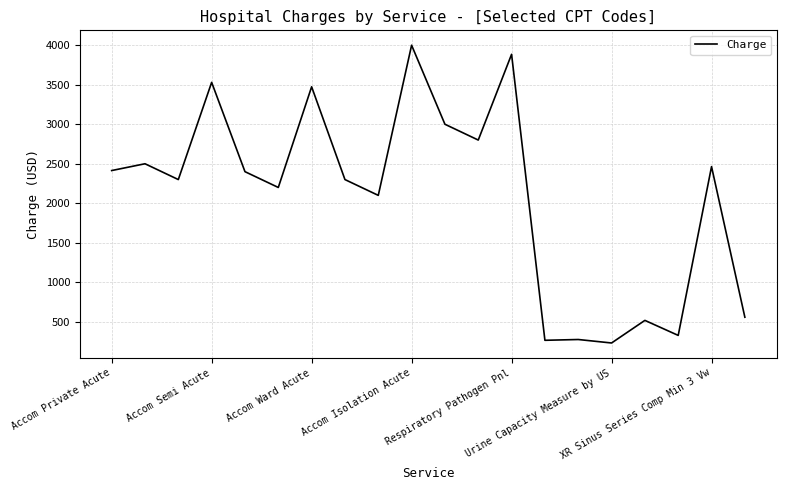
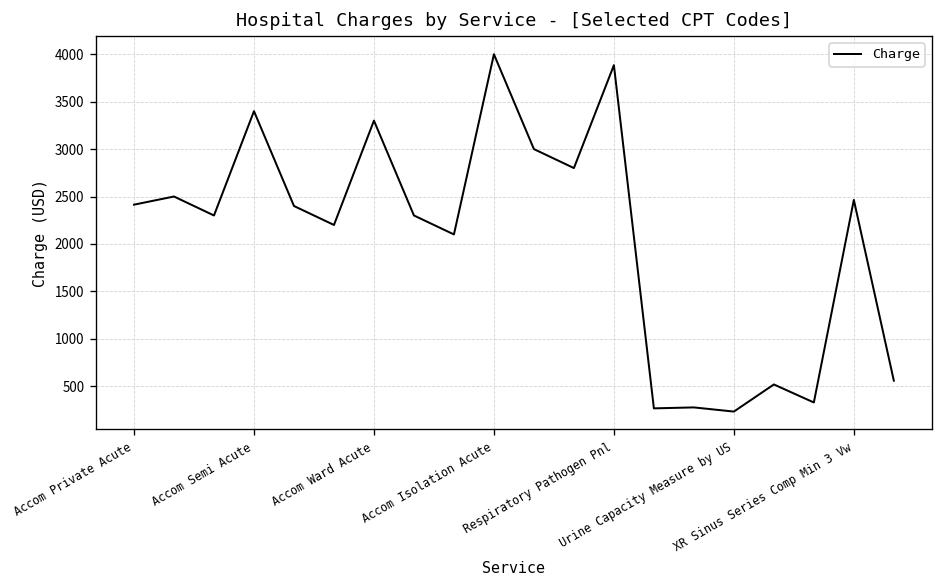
  {
    "Accom Private Acute": 2400,
-   "Accom Semi Acute": 3500,
-   "Accom Ward Acute": 3500,
+   "Accom Semi Acute": 3400,
+   "Accom Ward Acute": 3300,
    "Accom Isolation Acute": 4000,
    "Respiratory Pathogen Pnl": 3900,
    "Urine Capacity Measure by US": 200,
    "XR Sinus Series Comp Min 3 Vw": 2500
  }
